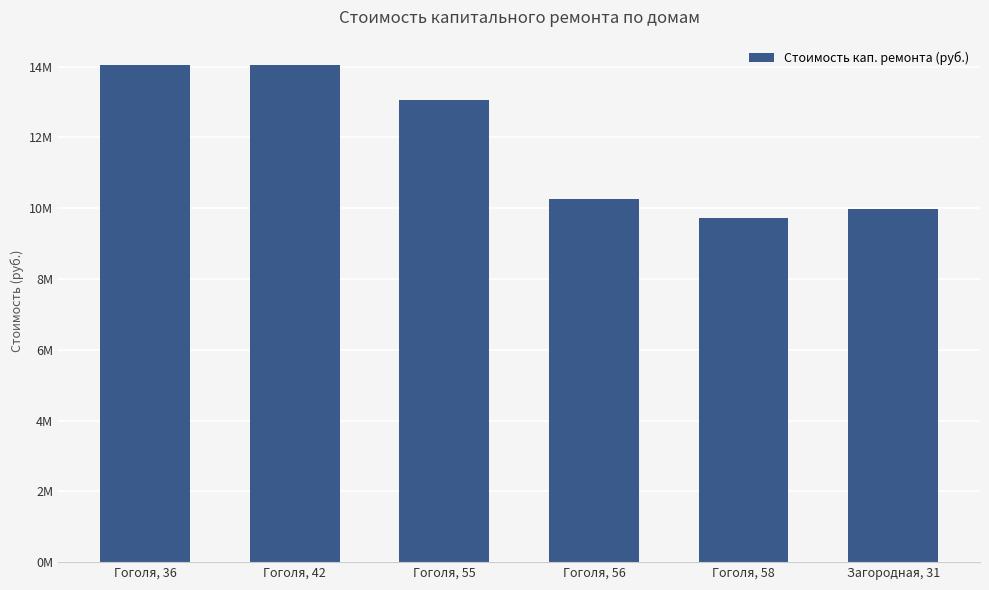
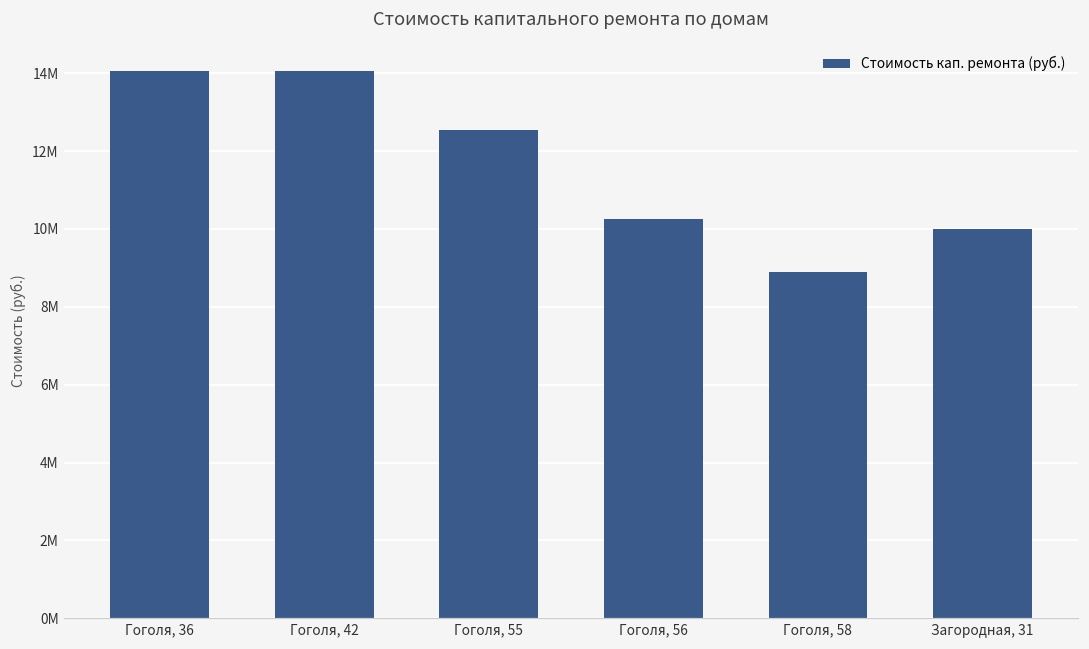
  {
    "Гоголя, 36": 14000000,
    "Гоголя, 42": 14100000,
-   "Гоголя, 55": 13100000,
+   "Гоголя, 55": 12600000,
    "Гоголя, 56": 10300000,
-   "Гоголя, 58": 9700000,
+   "Гоголя, 58": 8900000,
    "Загородная, 31": 10000000
  }
